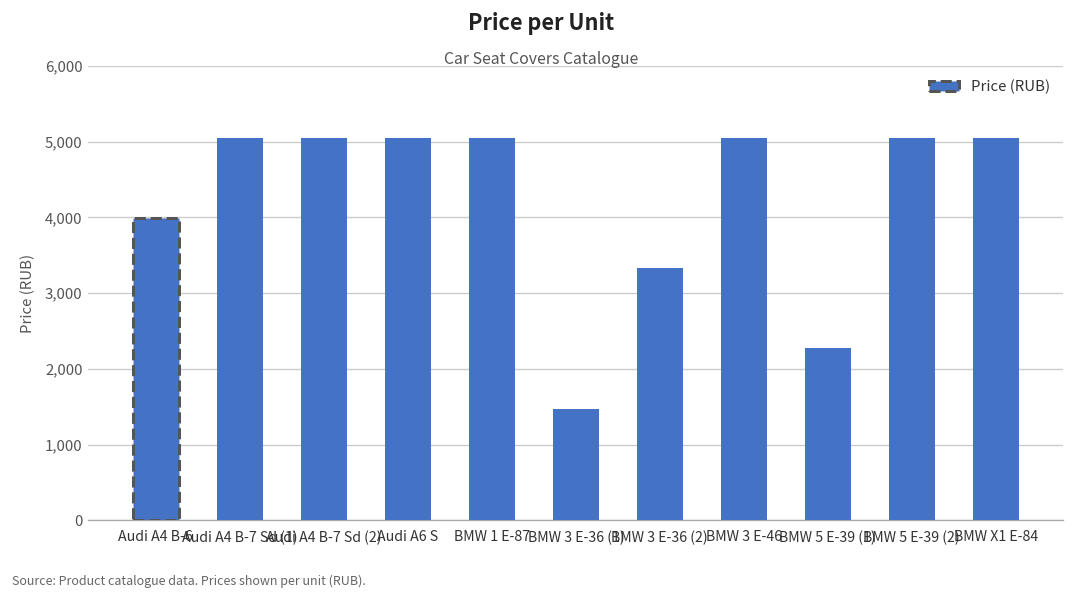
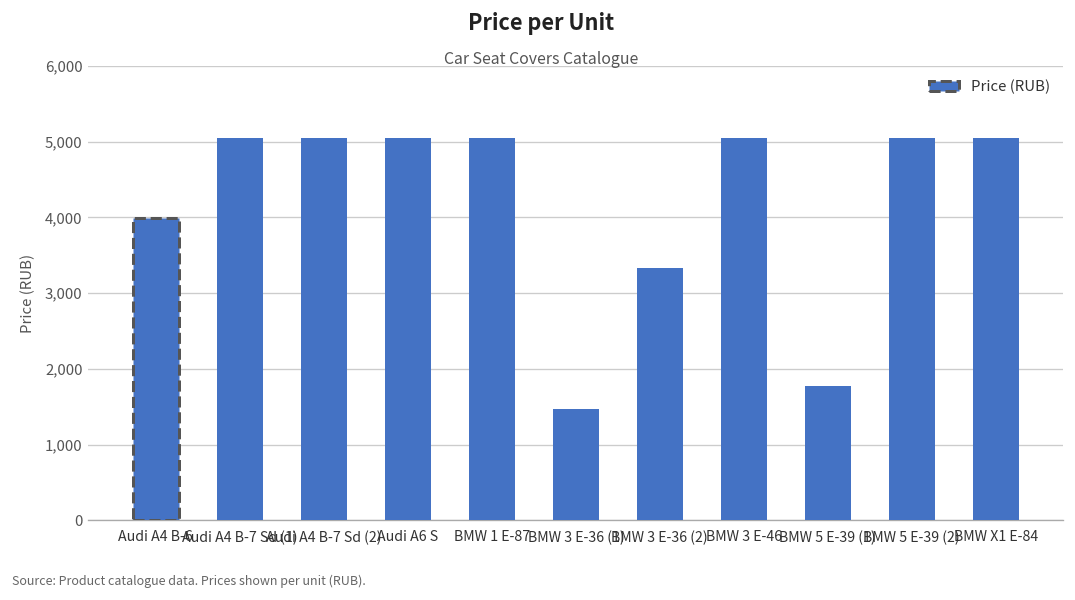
  {
    "Audi A4 B-6": "4,000",
    "Audi A6 S": "5,100",
    "BMW 1 E-87": "5,100",
    "BMW 3 E-36 (1)": "1,500",
    "BMW 3 E-36 (2)": "3,300",
    "BMW 3 E-46": "5,100",
-   "BMW 5 E-39 (1)": "2,300",
+   "BMW 5 E-39 (1)": "1,800",
    "BMW 5 E-39 (2)": "5,100",
    "BMW X1 E-84": "5,100"
  }
